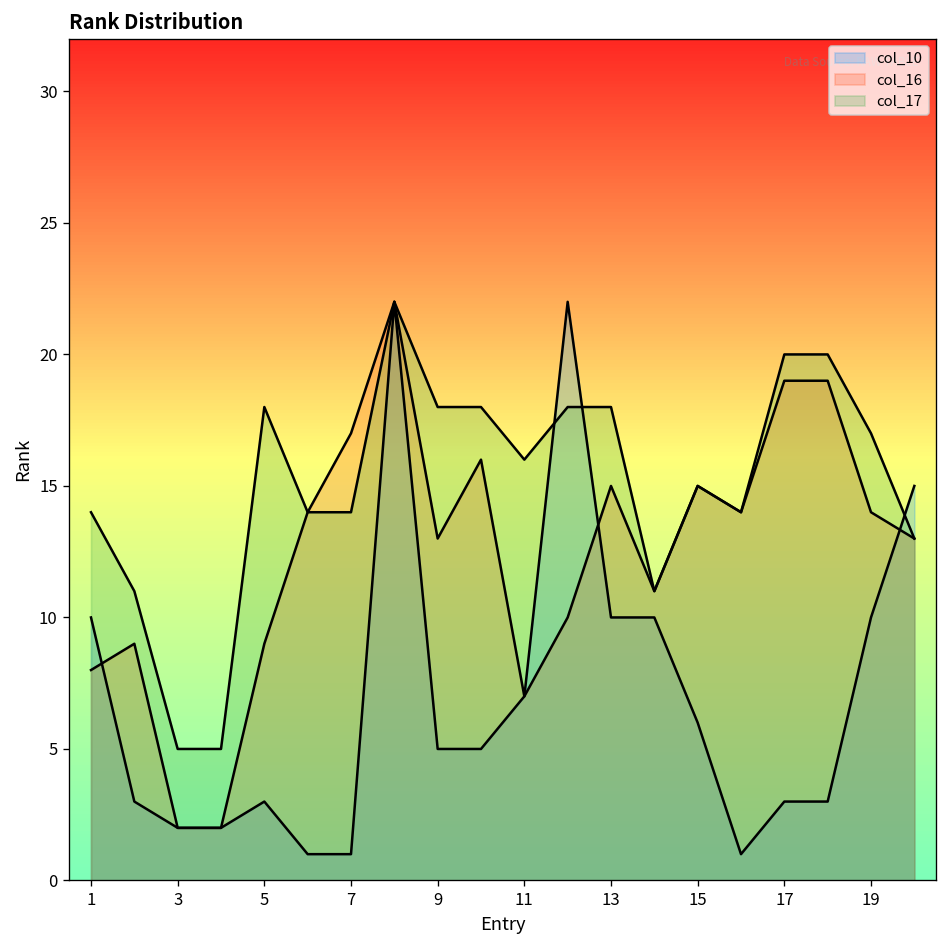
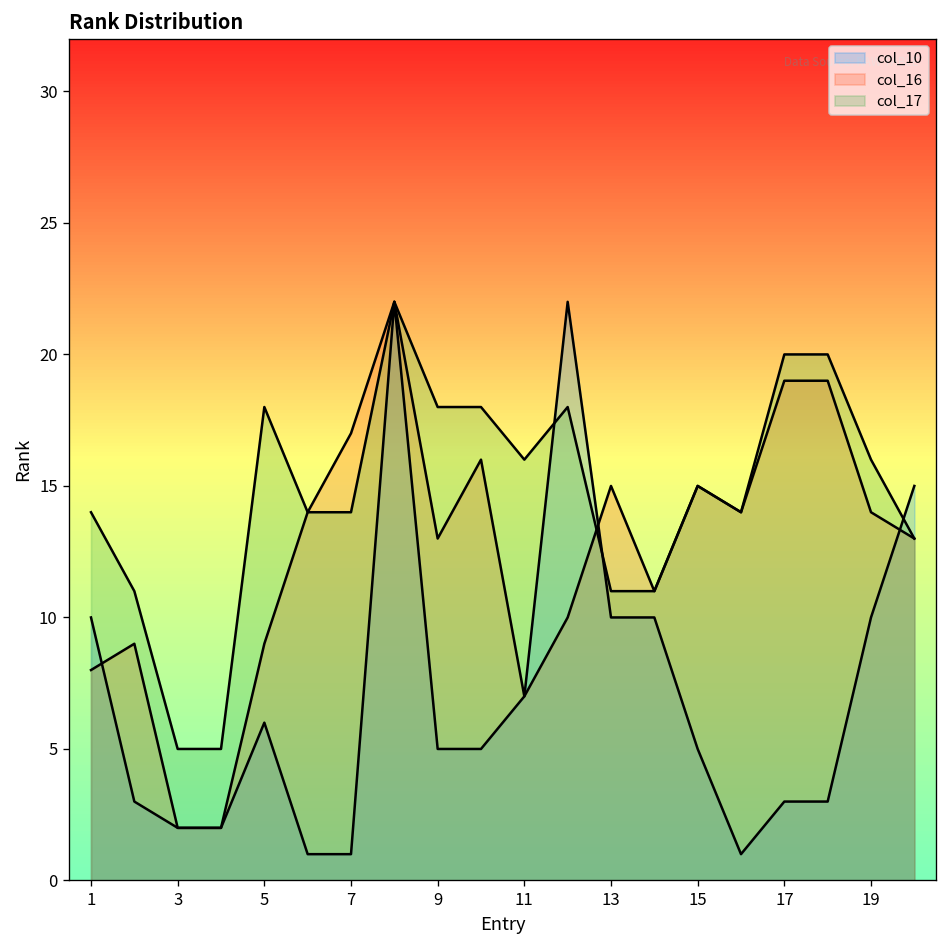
  {
    "col_10": {
      "1": 10,
-     "5": 3,
+     "5": 6,
      "7": 1,
      "9": 5,
      "13": 10,
-     "15": 6,
+     "15": 5,
      "17": 3,
      "19": 10
    },
    "col_16": {
      "1": 8,
      "5": 9,
      "7": 17,
      "9": 13,
      "13": 15,
      "17": 19,
      "19": 14
    },
    "col_17": {
      "1": 14,
      "3": 5,
      "5": 18,
      "7": 14,
      "9": 18,
      "11": 16,
-     "13": 18,
+     "13": 11,
      "17": 20,
-     "19": 17
+     "19": 16
    }
  }
